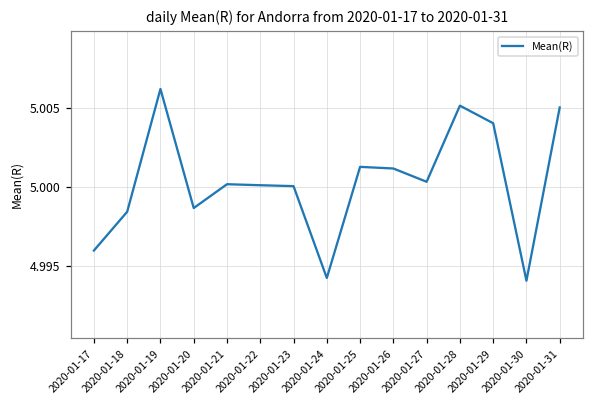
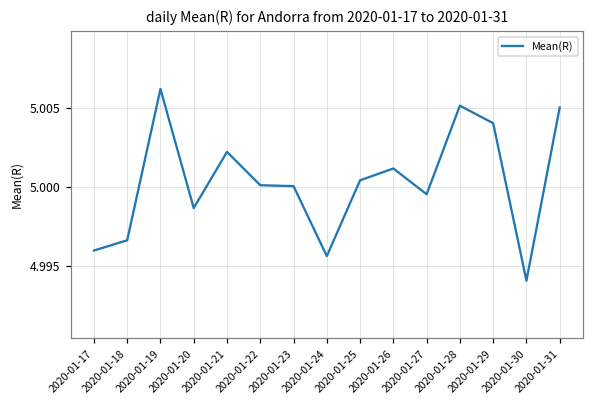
  {
    "2020-01-17": 4.9960,
-   "2020-01-18": 4.9984,
+   "2020-01-18": 4.9966,
    "2020-01-19": 5.0062,
    "2020-01-20": 4.9987,
-   "2020-01-21": 5.0002,
+   "2020-01-21": 5.0022,
    "2020-01-22": 5.0001,
    "2020-01-23": 5.0001,
-   "2020-01-24": 4.9942,
-   "2020-01-25": 5.0013,
+   "2020-01-24": 4.9956,
+   "2020-01-25": 5.0004,
    "2020-01-26": 5.0012,
-   "2020-01-27": 5.0003,
+   "2020-01-27": 4.9995,
    "2020-01-28": 5.0052,
    "2020-01-29": 5.0040,
    "2020-01-30": 4.9941,
    "2020-01-31": 5.0050
  }
